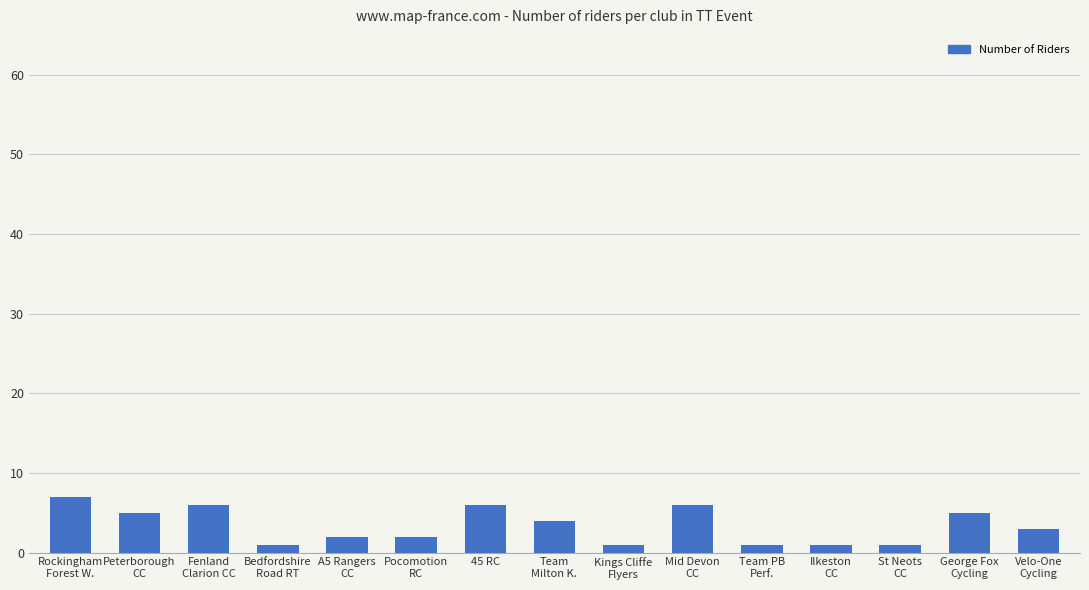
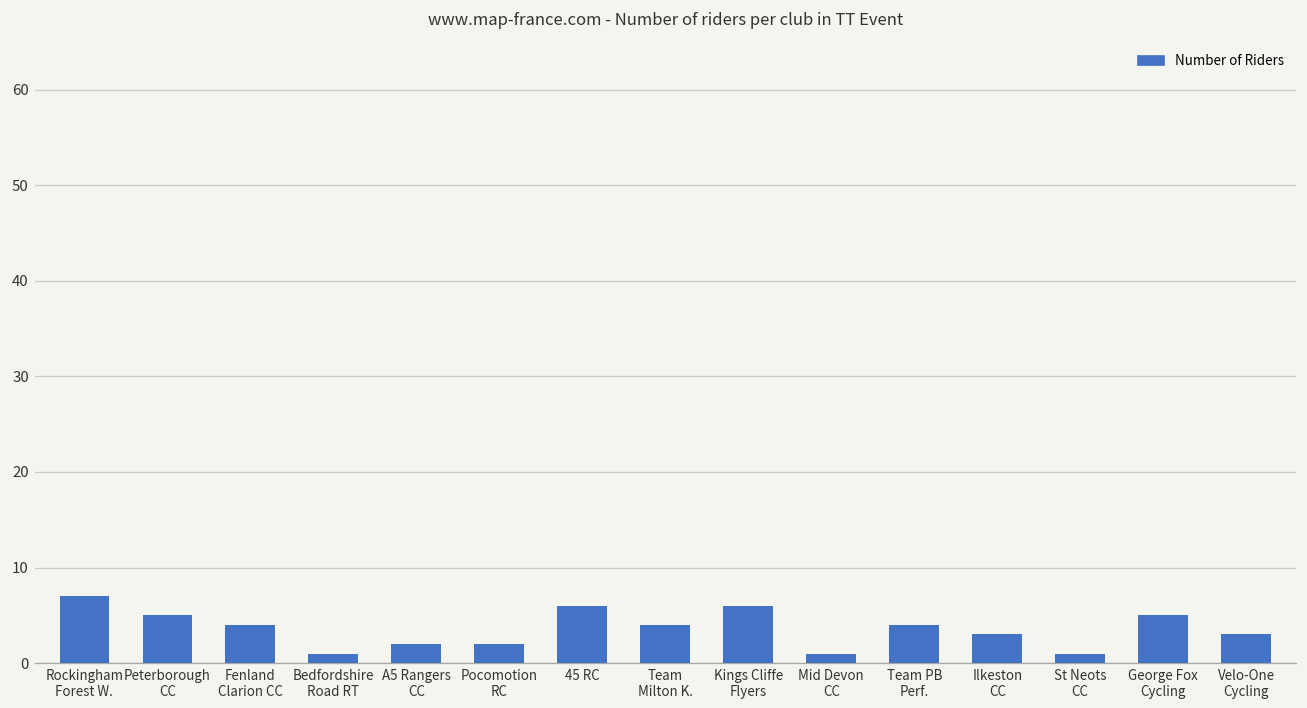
  {
    "Rockingham Forest W.": 7,
    "Peterborough CC": 5,
-   "Fenland Clarion CC": 6,
+   "Fenland Clarion CC": 4,
    "Bedfordshire Road RT": 1,
    "A5 Rangers CC": 2,
    "Pocomotion RC": 2,
    "45 RC": 6,
    "Team Milton K.": 4,
-   "Kings Cliffe Flyers": 1,
-   "Mid Devon CC": 6,
-   "Team PB Perf.": 1,
-   "Ilkeston CC": 1,
+   "Kings Cliffe Flyers": 6,
+   "Mid Devon CC": 1,
+   "Team PB Perf.": 4,
+   "Ilkeston CC": 3,
    "St Neots CC": 1,
    "George Fox Cycling": 5,
    "Velo-One Cycling": 3
  }
